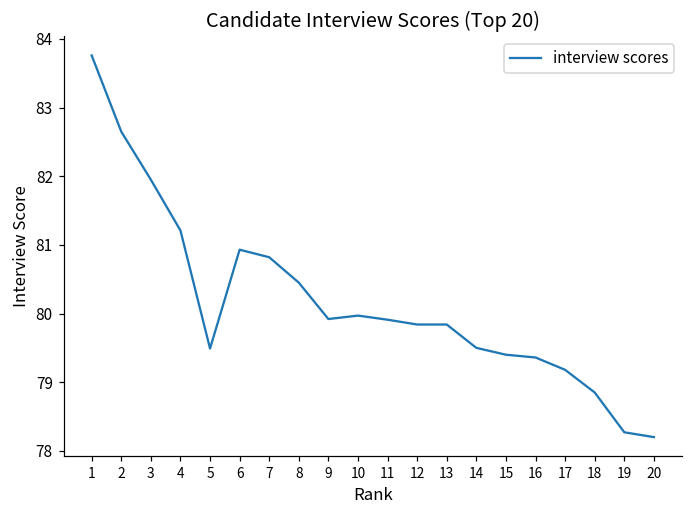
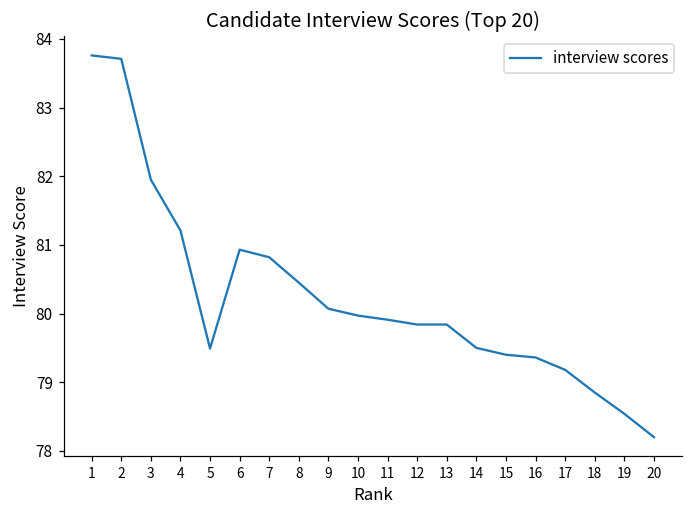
  {
    "1": 83.8,
-   "2": 82.7,
+   "2": 83.7,
    "3": 82.0,
    "4": 81.2,
    "5": 79.5,
    "6": 80.9,
    "7": 80.8,
    "8": 80.5,
-   "9": 79.9,
+   "9": 80.1,
    "10": 80.0,
    "11": 79.9,
    "12": 79.8,
    "13": 79.8,
    "14": 79.5,
    "15": 79.4,
    "16": 79.4,
    "17": 79.2,
    "18": 78.9,
-   "19": 78.3,
+   "19": 78.5,
    "20": 78.2
  }
